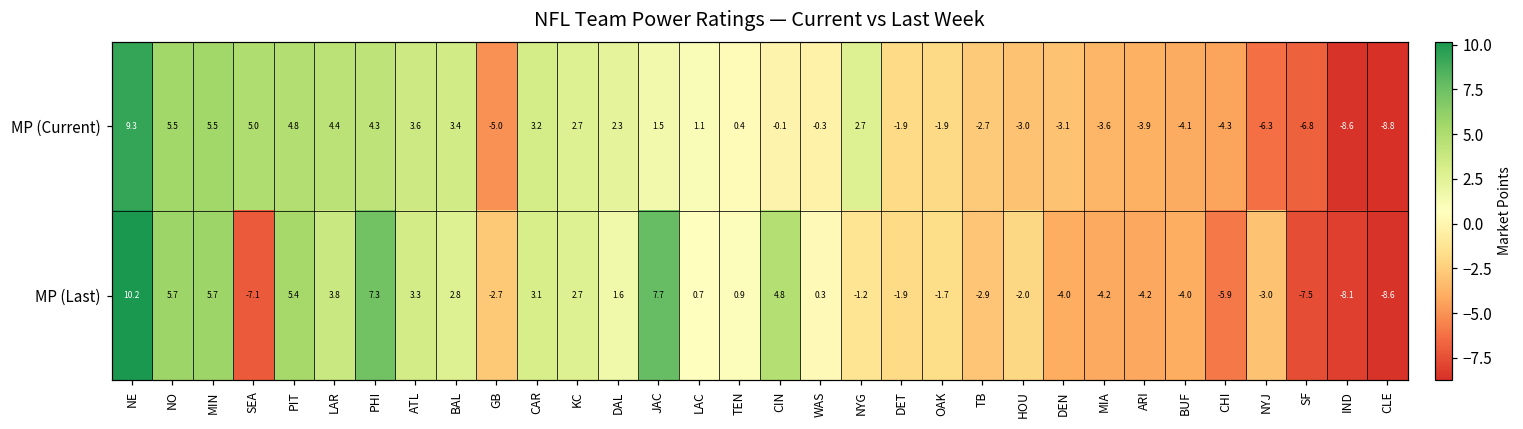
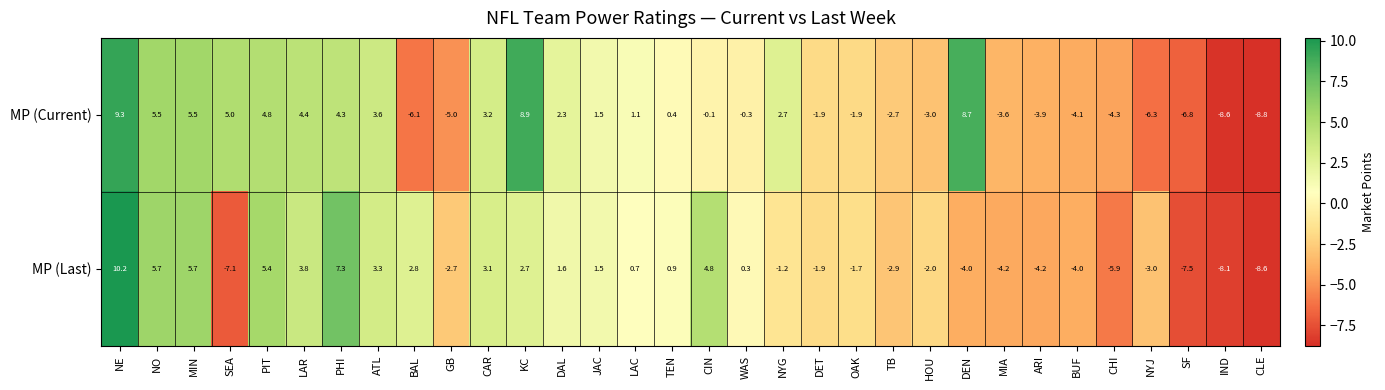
  {
    "MP (Current)": {
      "NE": 9.3,
      "NO": 5.5,
      "MIN": 5.5,
      "SEA": 5.0,
      "PIT": 4.8,
      "LAR": 4.4,
      "PHI": 4.3,
      "ATL": 3.6,
-     "BAL": 3.4,
+     "BAL": -6.1,
      "GB": -5.0,
      "CAR": 3.2,
-     "KC": 2.7,
+     "KC": 8.9,
      "DAL": 2.3,
      "JAC": 1.5,
      "LAC": 1.1,
      "TEN": 0.4,
      "CIN": -0.1,
      "WAS": -0.3,
      "NYG": 2.7,
      "DET": -1.9,
      "OAK": -1.9,
      "TB": -2.7,
      "HOU": -3.0,
-     "DEN": -3.1,
+     "DEN": 8.7,
      "MIA": -3.6,
      "ARI": -3.9,
      "BUF": -4.1,
      "CHI": -4.3,
      "NYJ": -6.3,
      "SF": -6.8,
      "IND": -8.6,
      "CLE": -8.8
    },
    "MP (Last)": {
      "NE": 10.2,
      "NO": 5.7,
      "MIN": 5.7,
      "SEA": -7.1,
      "PIT": 5.4,
      "LAR": 3.8,
      "PHI": 7.3,
      "ATL": 3.3,
      "BAL": 2.8,
      "GB": -2.7,
      "CAR": 3.1,
      "KC": 2.7,
      "DAL": 1.6,
-     "JAC": 7.7,
+     "JAC": 1.5,
      "LAC": 0.7,
      "TEN": 0.9,
      "CIN": 4.8,
      "WAS": 0.3,
      "NYG": -1.2,
      "DET": -1.9,
      "OAK": -1.7,
      "TB": -2.9,
      "HOU": -2.0,
      "DEN": -4.0,
      "MIA": -4.2,
      "ARI": -4.2,
      "BUF": -4.0,
      "CHI": -5.9,
      "NYJ": -3.0,
      "SF": -7.5,
      "IND": -8.1,
      "CLE": -8.6
    }
  }
